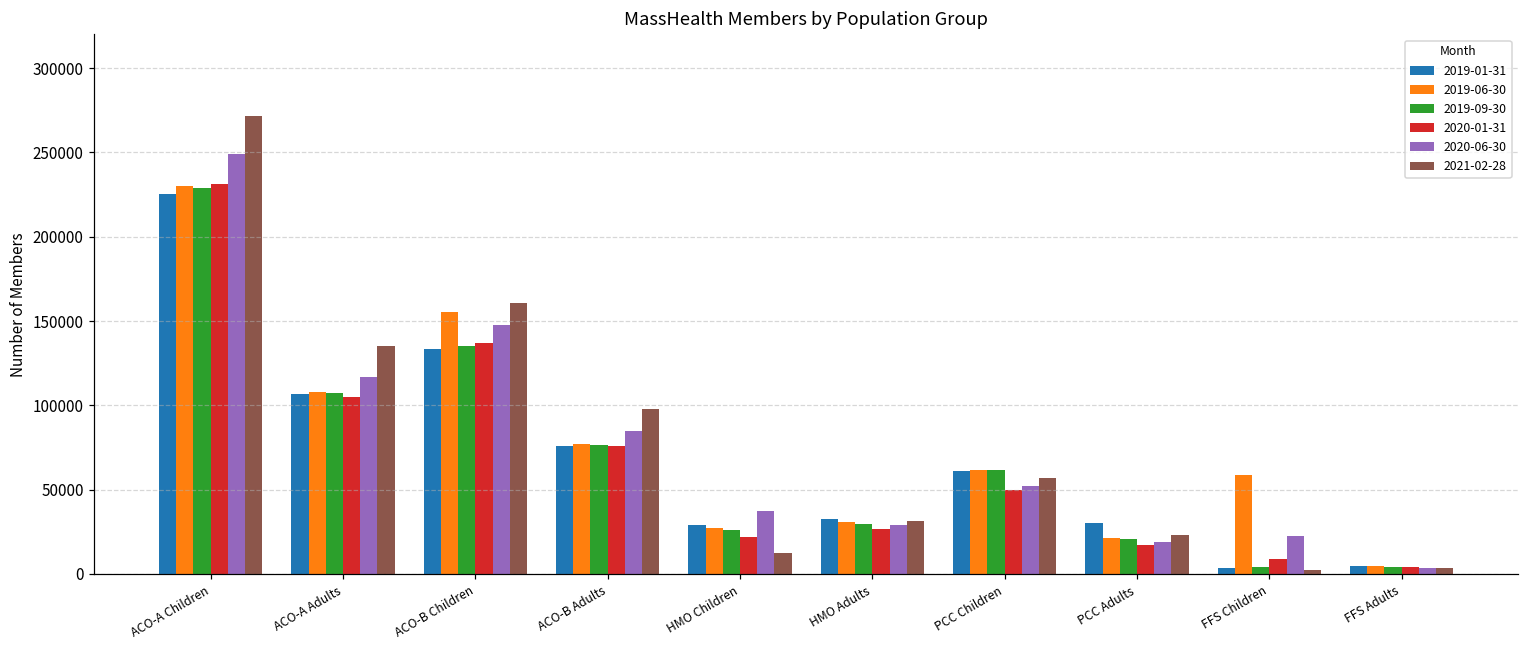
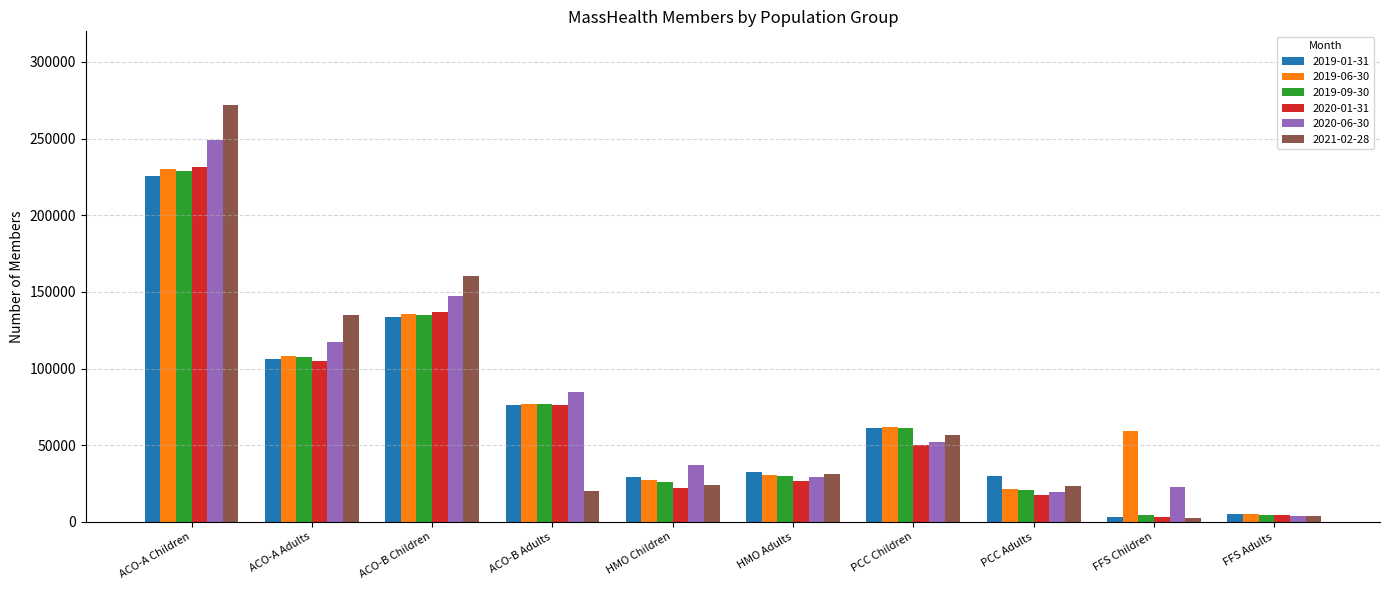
  {
    "2019-01-31": {
      "ACO-A Children": 226000,
      "ACO-A Adults": 107000,
      "ACO-B Children": 134000,
      "ACO-B Adults": 76000,
      "HMO Children": 29000,
      "HMO Adults": 33000,
      "PCC Children": 61000,
      "PCC Adults": 30000,
      "FFS Children": 3000,
      "FFS Adults": 5000
    },
    "2019-06-30": {
      "ACO-A Children": 230000,
      "ACO-A Adults": 108000,
-     "ACO-B Children": 156000,
+     "ACO-B Children": 136000,
      "ACO-B Adults": 77000,
      "HMO Children": 27000,
      "HMO Adults": 31000,
      "PCC Children": 62000,
      "PCC Adults": 21000,
      "FFS Children": 59000,
      "FFS Adults": 5000
    },
    "2019-09-30": {
      "ACO-A Children": 229000,
      "ACO-A Adults": 107000,
      "ACO-B Children": 135000,
      "ACO-B Adults": 77000,
      "HMO Children": 26000,
      "HMO Adults": 30000,
      "PCC Children": 61000,
      "PCC Adults": 21000,
      "FFS Children": 4000,
      "FFS Adults": 4000
    },
    "2020-01-31": {
      "ACO-A Children": 231000,
      "ACO-A Adults": 105000,
      "ACO-B Children": 137000,
      "ACO-B Adults": 76000,
      "HMO Children": 22000,
      "HMO Adults": 26000,
      "PCC Children": 50000,
      "PCC Adults": 17000,
-     "FFS Children": 9000,
+     "FFS Children": 3000,
      "FFS Adults": 4000
    },
    "2020-06-30": {
      "ACO-A Children": 249000,
      "ACO-A Adults": 117000,
      "ACO-B Children": 147000,
      "ACO-B Adults": 85000,
      "HMO Children": 37000,
      "HMO Adults": 29000,
      "PCC Children": 52000,
      "PCC Adults": 19000,
      "FFS Children": 23000,
      "FFS Adults": 4000
    },
    "2021-02-28": {
      "ACO-A Children": 272000,
      "ACO-A Adults": 135000,
      "ACO-B Children": 161000,
-     "ACO-B Adults": 98000,
-     "HMO Children": 13000,
+     "ACO-B Adults": 20000,
+     "HMO Children": 24000,
      "HMO Adults": 31000,
      "PCC Children": 57000,
      "PCC Adults": 23000,
      "FFS Children": 2000,
      "FFS Adults": 4000
    }
  }
